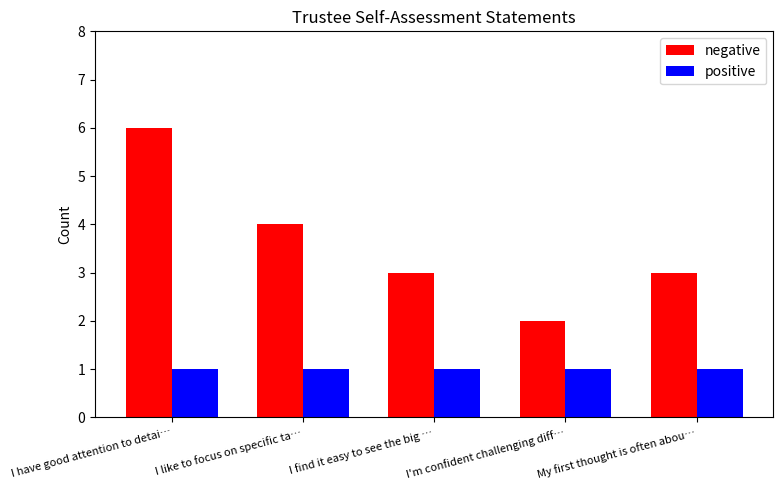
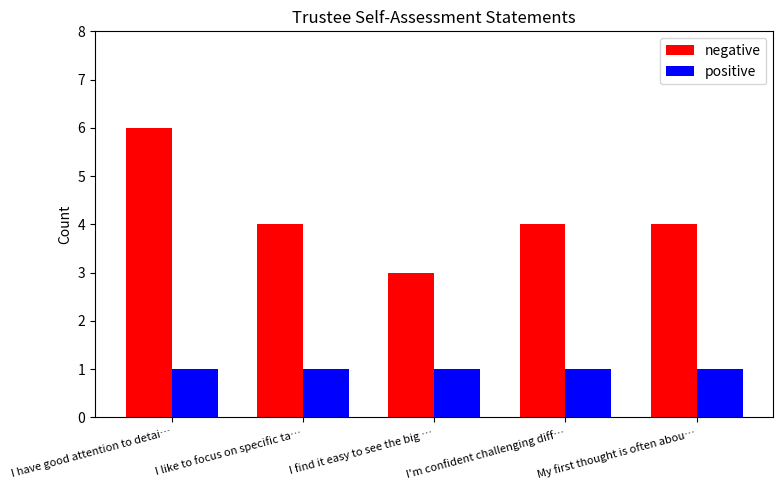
  {
    "negative": {
      "I have good attention to detai…": 6,
      "I like to focus on specific ta…": 4,
      "I find it easy to see the big …": 3,
-     "I'm confident challenging diff…": 2,
-     "My first thought is often abou…": 3
+     "I'm confident challenging diff…": 4,
+     "My first thought is often abou…": 4
    },
    "positive": {
      "I have good attention to detai…": 1,
      "I like to focus on specific ta…": 1,
      "I find it easy to see the big …": 1,
      "I'm confident challenging diff…": 1,
      "My first thought is often abou…": 1
    }
  }
